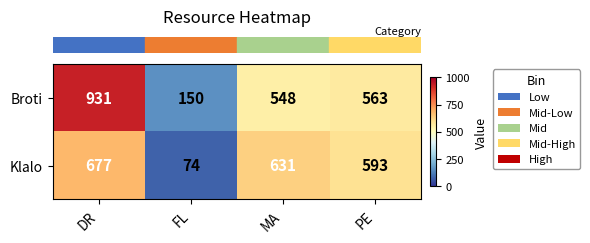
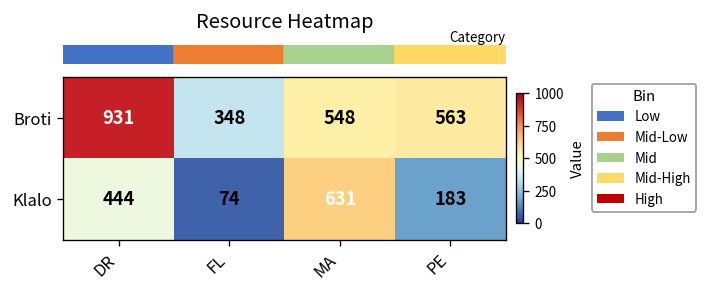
  {
    "Broti": {
      "DR": 931,
-     "FL": 150,
+     "FL": 348,
      "MA": 548,
      "PE": 563
    },
    "Klalo": {
-     "DR": 677,
+     "DR": 444,
      "FL": 74,
      "MA": 631,
-     "PE": 593
+     "PE": 183
    }
  }
